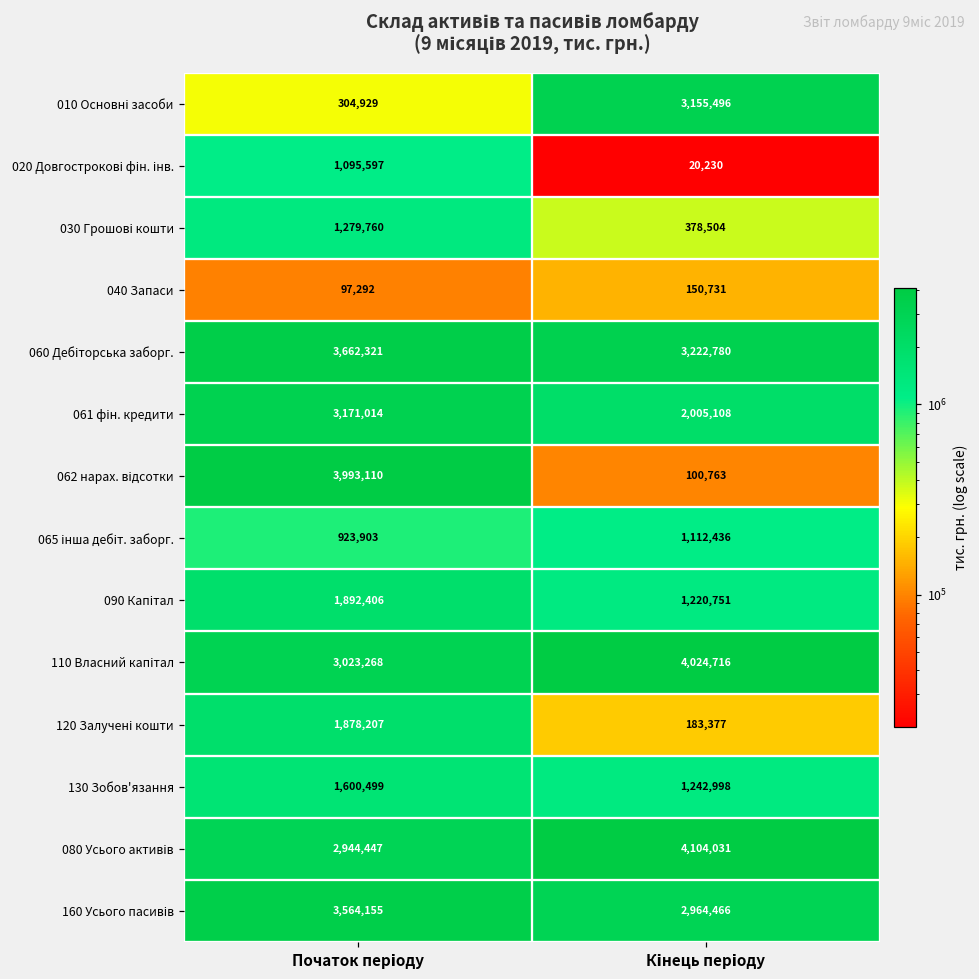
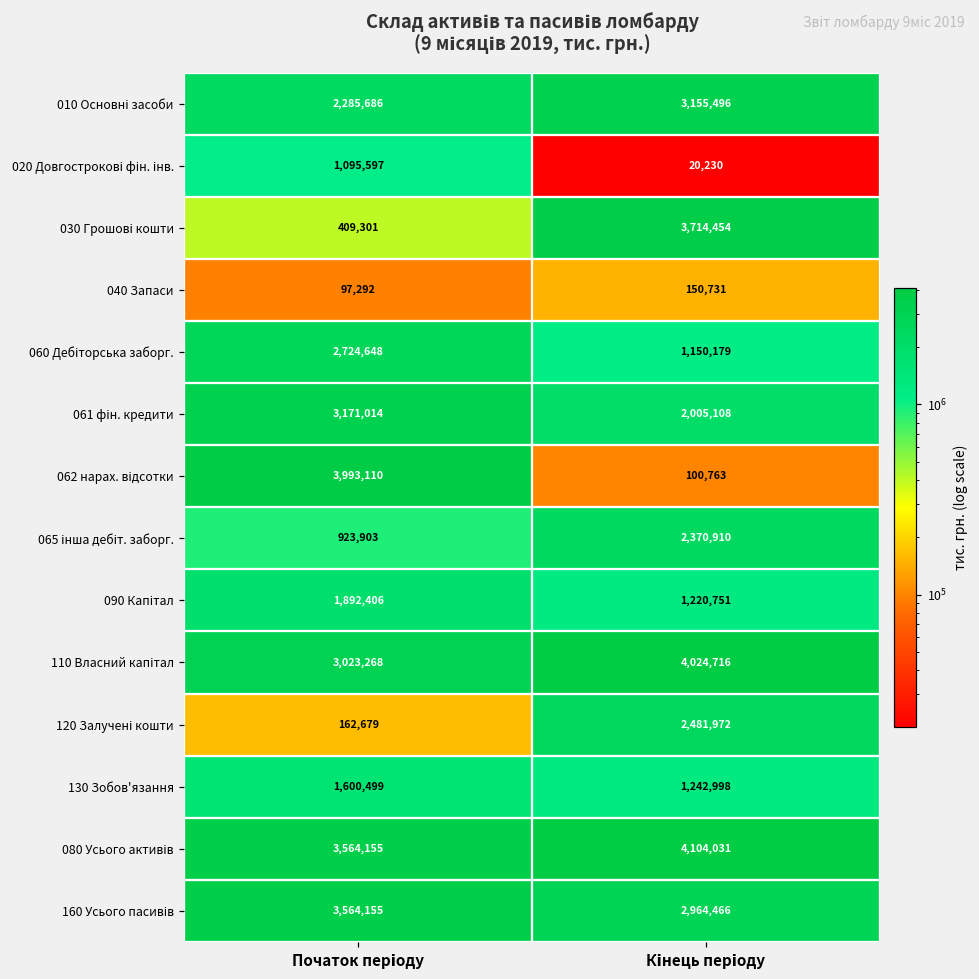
  {
    "010 Основні засоби": {
-     "Початок періоду": "304,929",
+     "Початок періоду": "2,285,686",
      "Кінець періоду": "3,155,496"
    },
    "020 Довгострокові фін. інв.": {
      "Початок періоду": "1,095,597",
      "Кінець періоду": "20,230"
    },
    "030 Грошові кошти": {
-     "Початок періоду": "1,279,760",
-     "Кінець періоду": "378,504"
+     "Початок періоду": "409,301",
+     "Кінець періоду": "3,714,454"
    },
    "040 Запаси": {
      "Початок періоду": "97,292",
      "Кінець періоду": "150,731"
    },
    "060 Дебіторська заборг.": {
-     "Початок періоду": "3,662,321",
-     "Кінець періоду": "3,222,780"
+     "Початок періоду": "2,724,648",
+     "Кінець періоду": "1,150,179"
    },
    "061 фін. кредити": {
      "Початок періоду": "3,171,014",
      "Кінець періоду": "2,005,108"
    },
    "062 нарах. відсотки": {
      "Початок періоду": "3,993,110",
      "Кінець періоду": "100,763"
    },
    "065 інша дебіт. заборг.": {
      "Початок періоду": "923,903",
-     "Кінець періоду": "1,112,436"
+     "Кінець періоду": "2,370,910"
    },
    "090 Капітал": {
      "Початок періоду": "1,892,406",
      "Кінець періоду": "1,220,751"
    },
    "110 Власний капітал": {
      "Початок періоду": "3,023,268",
      "Кінець періоду": "4,024,716"
    },
    "120 Залучені кошти": {
-     "Початок періоду": "1,878,207",
-     "Кінець періоду": "183,377"
+     "Початок періоду": "162,679",
+     "Кінець періоду": "2,481,972"
    },
    "130 Зобов'язання": {
      "Початок періоду": "1,600,499",
      "Кінець періоду": "1,242,998"
    },
    "080 Усього активів": {
-     "Початок періоду": "2,944,447",
+     "Початок періоду": "3,564,155",
      "Кінець періоду": "4,104,031"
    },
    "160 Усього пасивів": {
      "Початок періоду": "3,564,155",
      "Кінець періоду": "2,964,466"
    }
  }
